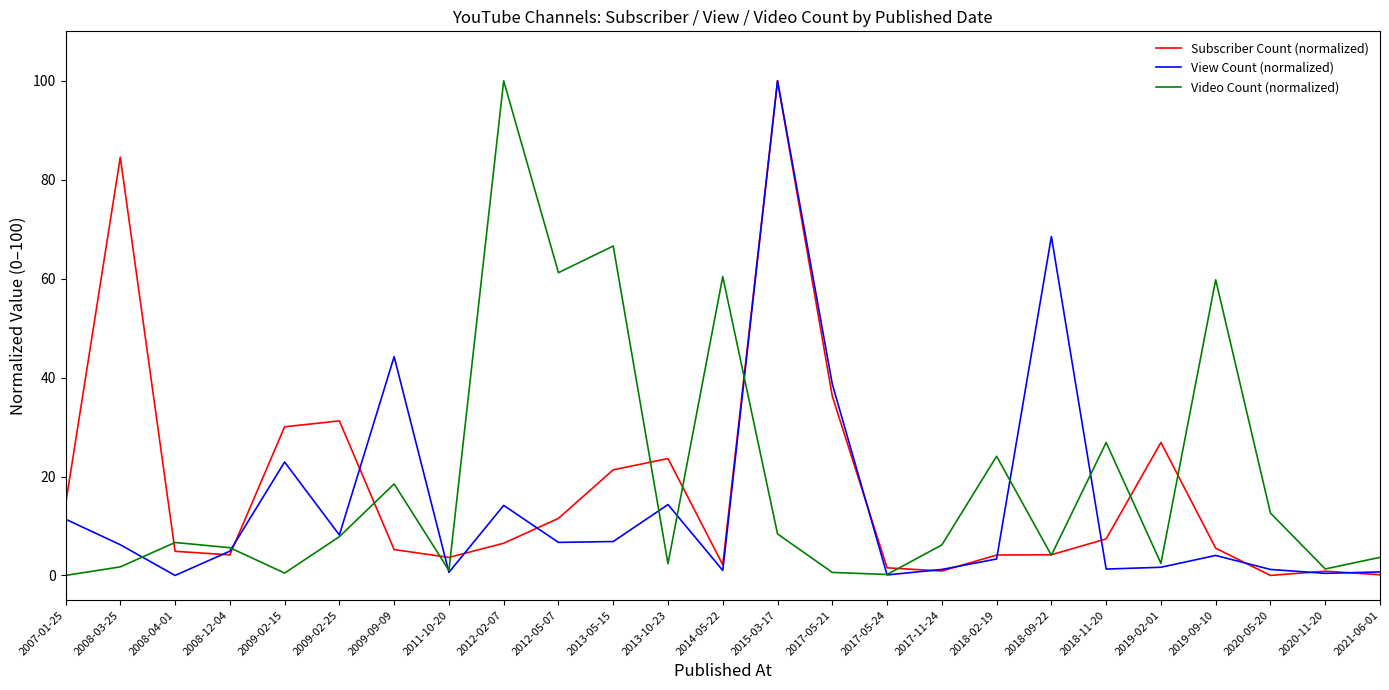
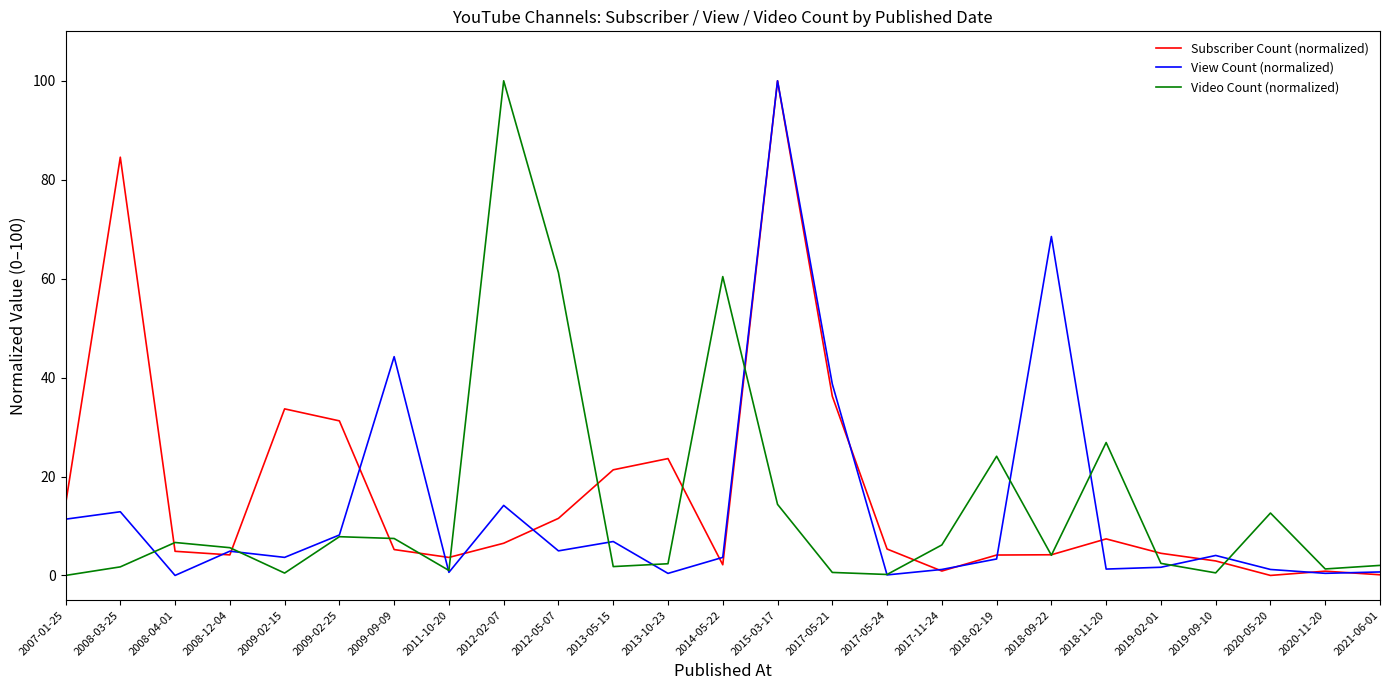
  {
    "Subscriber Count (normalized)": {
      "2007-01-25": 14,
      "2008-03-25": 85,
      "2008-04-01": 5,
      "2008-12-04": 4,
-     "2009-02-15": 30,
+     "2009-02-15": 34,
      "2009-02-25": 31,
      "2009-09-09": 5,
      "2011-10-20": 4,
      "2012-02-07": 7,
      "2012-05-07": 12,
      "2013-05-15": 21,
      "2013-10-23": 24,
      "2014-05-22": 2,
      "2017-05-21": 36,
-     "2017-05-24": 2,
+     "2017-05-24": 5,
      "2018-02-19": 4,
      "2018-11-20": 7,
-     "2019-02-01": 27,
-     "2019-09-10": 6,
+     "2019-02-01": 4,
+     "2019-09-10": 3,
      "2020-05-20": 0,
      "2021-06-01": 0
    },
    "View Count (normalized)": {
      "2007-01-25": 11,
-     "2008-03-25": 6,
+     "2008-03-25": 13,
      "2008-04-01": 0,
      "2008-12-04": 5,
-     "2009-02-15": 23,
+     "2009-02-15": 4,
      "2009-09-09": 44,
      "2012-02-07": 14,
-     "2012-05-07": 7,
+     "2012-05-07": 5,
      "2013-05-15": 7,
-     "2013-10-23": 14,
-     "2014-05-22": 1,
+     "2013-10-23": 0,
+     "2014-05-22": 4,
      "2017-05-21": 39,
      "2018-02-19": 3,
      "2018-09-22": 69,
      "2018-11-20": 1,
      "2019-02-01": 2,
      "2019-09-10": 4,
      "2020-05-20": 1,
      "2021-06-01": 1
    },
    "Video Count (normalized)": {
      "2007-01-25": 0,
      "2008-03-25": 2,
      "2008-04-01": 7,
      "2008-12-04": 6,
      "2009-02-15": 0,
-     "2009-09-09": 19,
+     "2009-09-09": 7,
      "2012-02-07": 100,
      "2012-05-07": 61,
-     "2013-05-15": 67,
+     "2013-05-15": 2,
      "2013-10-23": 2,
      "2014-05-22": 60,
-     "2015-03-17": 8,
+     "2015-03-17": 14,
      "2017-05-21": 1,
      "2017-11-24": 6,
      "2018-02-19": 24,
      "2018-11-20": 27,
      "2019-02-01": 2,
-     "2019-09-10": 60,
+     "2019-09-10": 1,
      "2020-05-20": 13,
-     "2021-06-01": 4
+     "2021-06-01": 2
    }
  }
